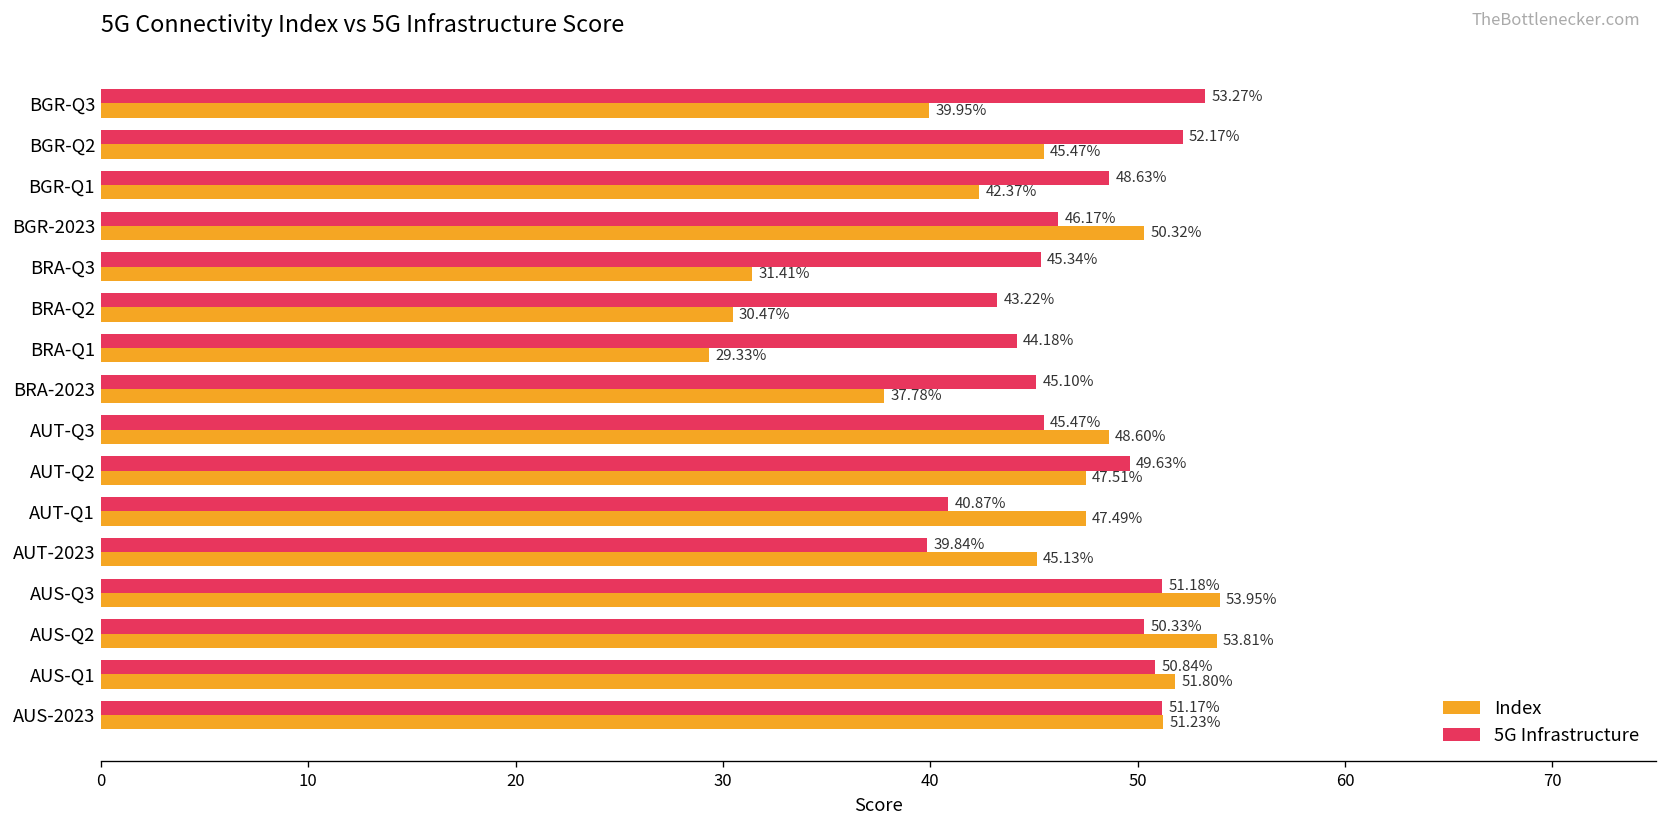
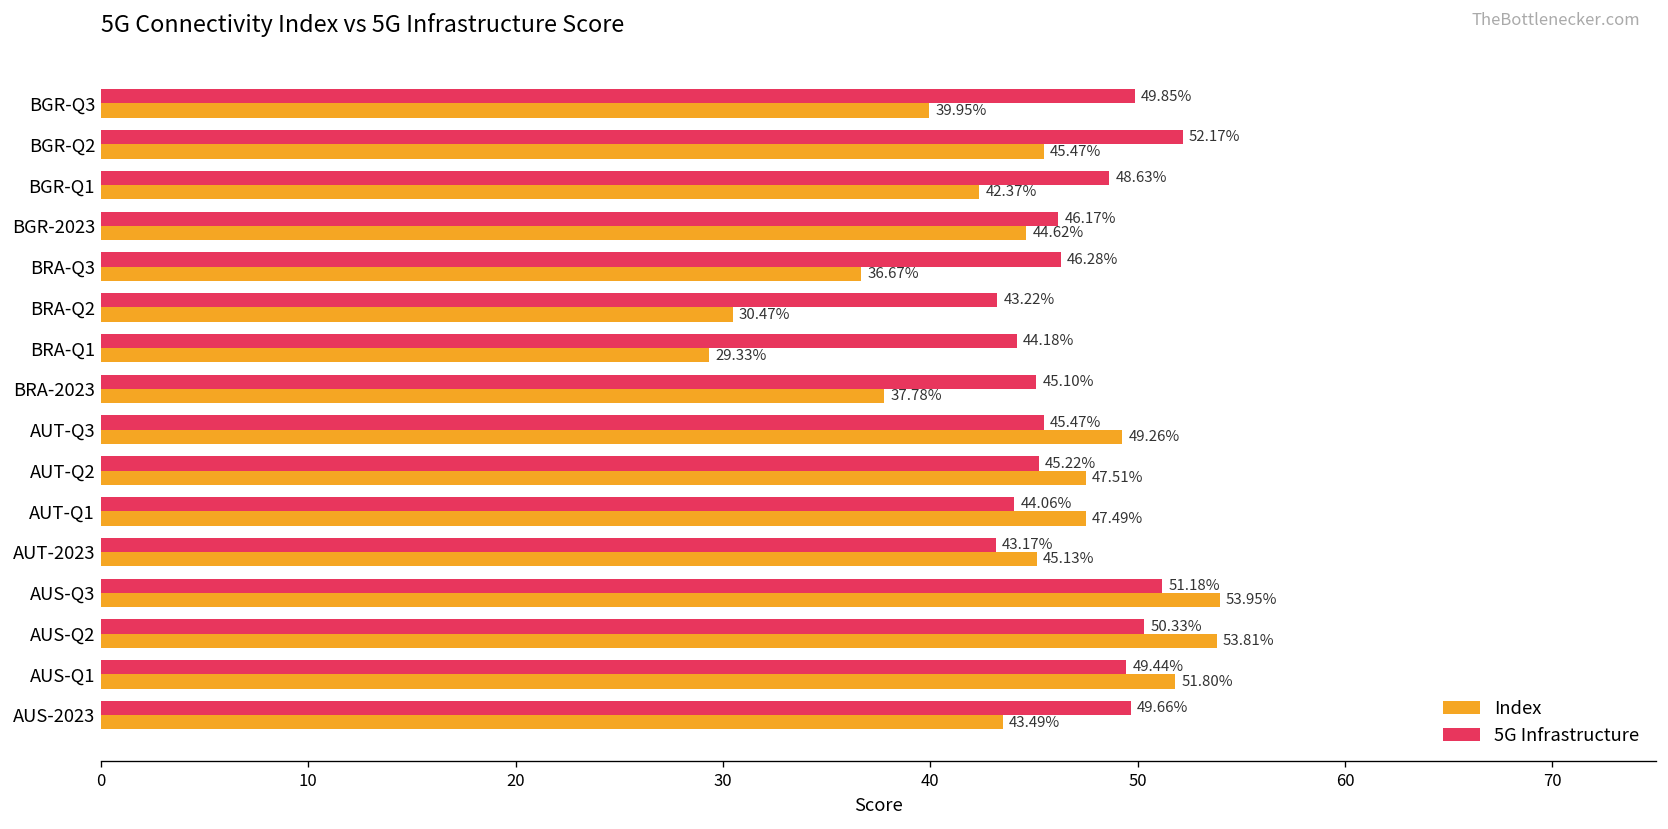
  {
    "Index": {
      "BGR-Q3": "39.95%",
      "BGR-Q2": "45.47%",
      "BGR-Q1": "42.37%",
-     "BGR-2023": "50.32%",
-     "BRA-Q3": "31.41%",
+     "BGR-2023": "44.62%",
+     "BRA-Q3": "36.67%",
      "BRA-Q2": "30.47%",
      "BRA-Q1": "29.33%",
      "BRA-2023": "37.78%",
-     "AUT-Q3": "48.60%",
+     "AUT-Q3": "49.26%",
      "AUT-Q2": "47.51%",
      "AUT-Q1": "47.49%",
      "AUT-2023": "45.13%",
      "AUS-Q3": "53.95%",
      "AUS-Q2": "53.81%",
      "AUS-Q1": "51.80%",
-     "AUS-2023": "51.23%"
+     "AUS-2023": "43.49%"
    },
    "5G Infrastructure": {
-     "BGR-Q3": "53.27%",
+     "BGR-Q3": "49.85%",
      "BGR-Q2": "52.17%",
      "BGR-Q1": "48.63%",
      "BGR-2023": "46.17%",
-     "BRA-Q3": "45.34%",
+     "BRA-Q3": "46.28%",
      "BRA-Q2": "43.22%",
      "BRA-Q1": "44.18%",
      "BRA-2023": "45.10%",
      "AUT-Q3": "45.47%",
-     "AUT-Q2": "49.63%",
-     "AUT-Q1": "40.87%",
-     "AUT-2023": "39.84%",
+     "AUT-Q2": "45.22%",
+     "AUT-Q1": "44.06%",
+     "AUT-2023": "43.17%",
      "AUS-Q3": "51.18%",
      "AUS-Q2": "50.33%",
-     "AUS-Q1": "50.84%",
-     "AUS-2023": "51.17%"
+     "AUS-Q1": "49.44%",
+     "AUS-2023": "49.66%"
    }
  }
